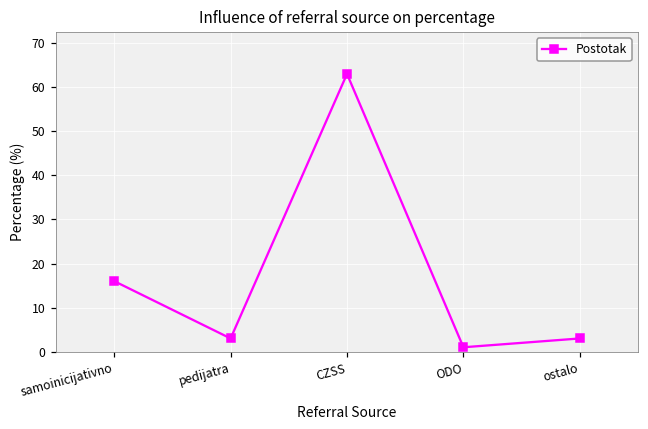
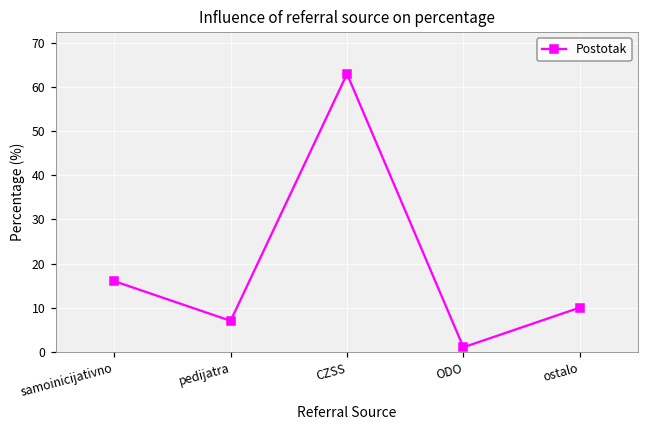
  {
    "samoinicijativno": 16,
-   "pedijatra": 3,
+   "pedijatra": 7,
    "CZSS": 63,
    "ODO": 1,
-   "ostalo": 3
+   "ostalo": 10
  }
